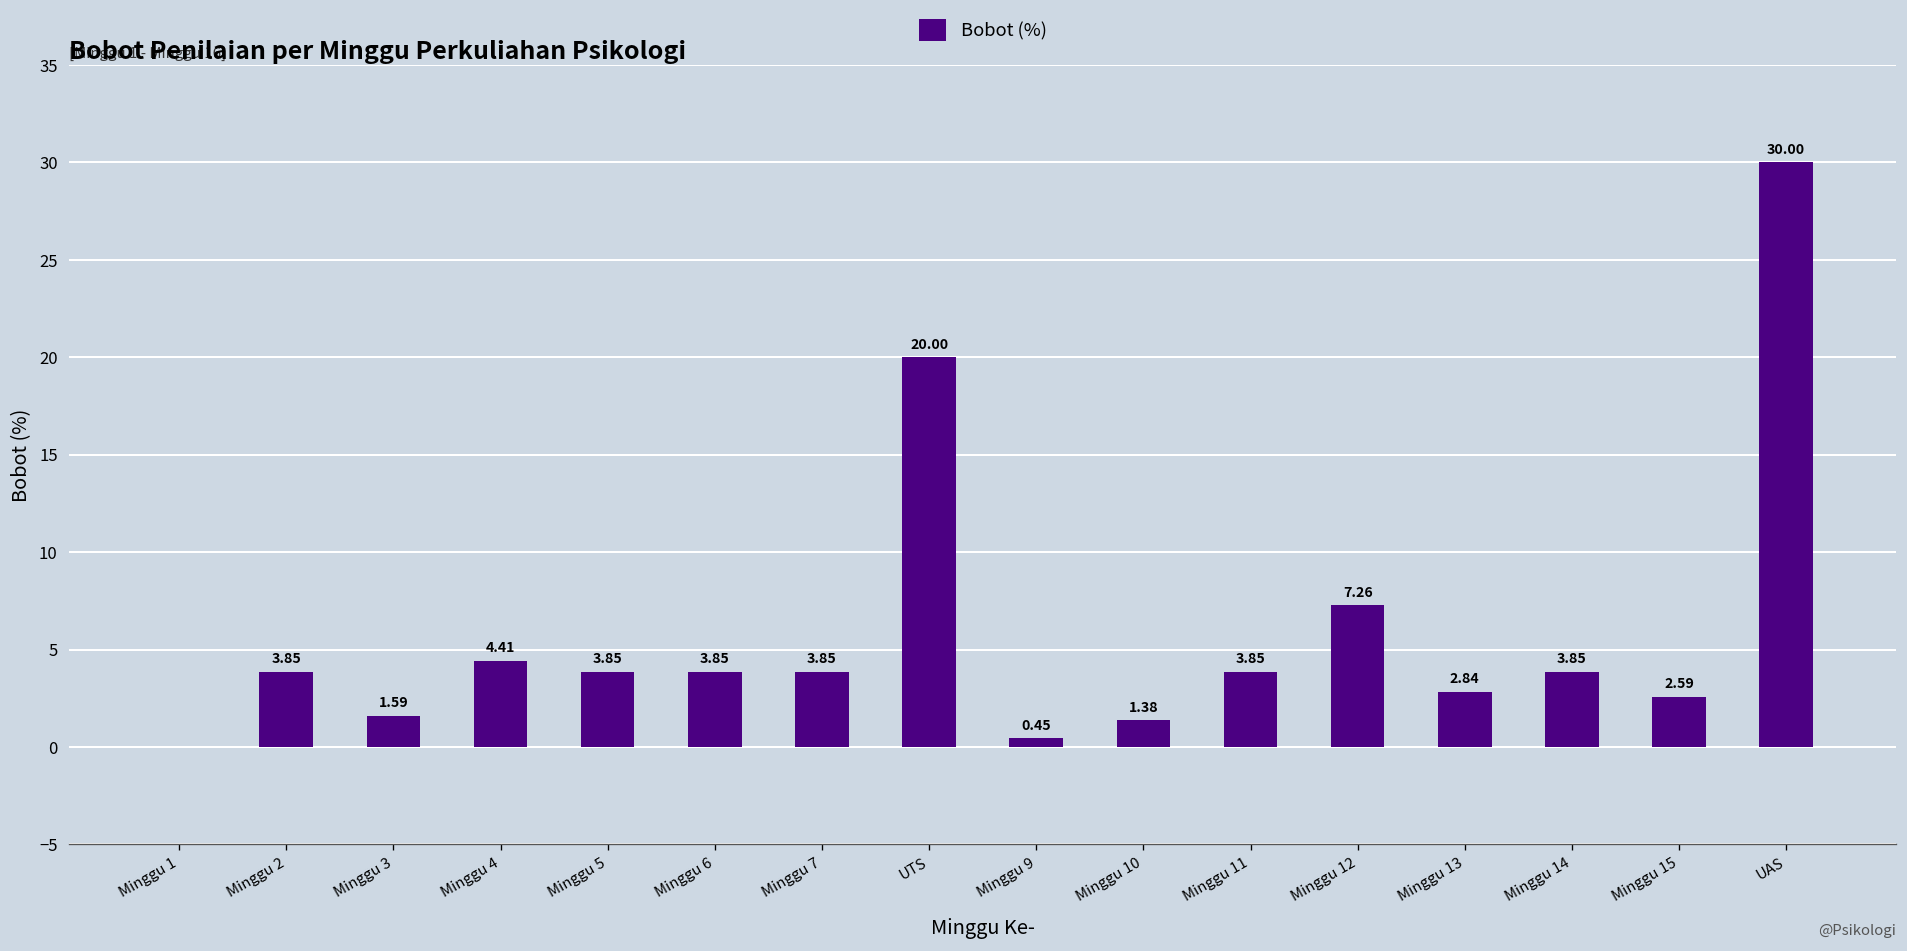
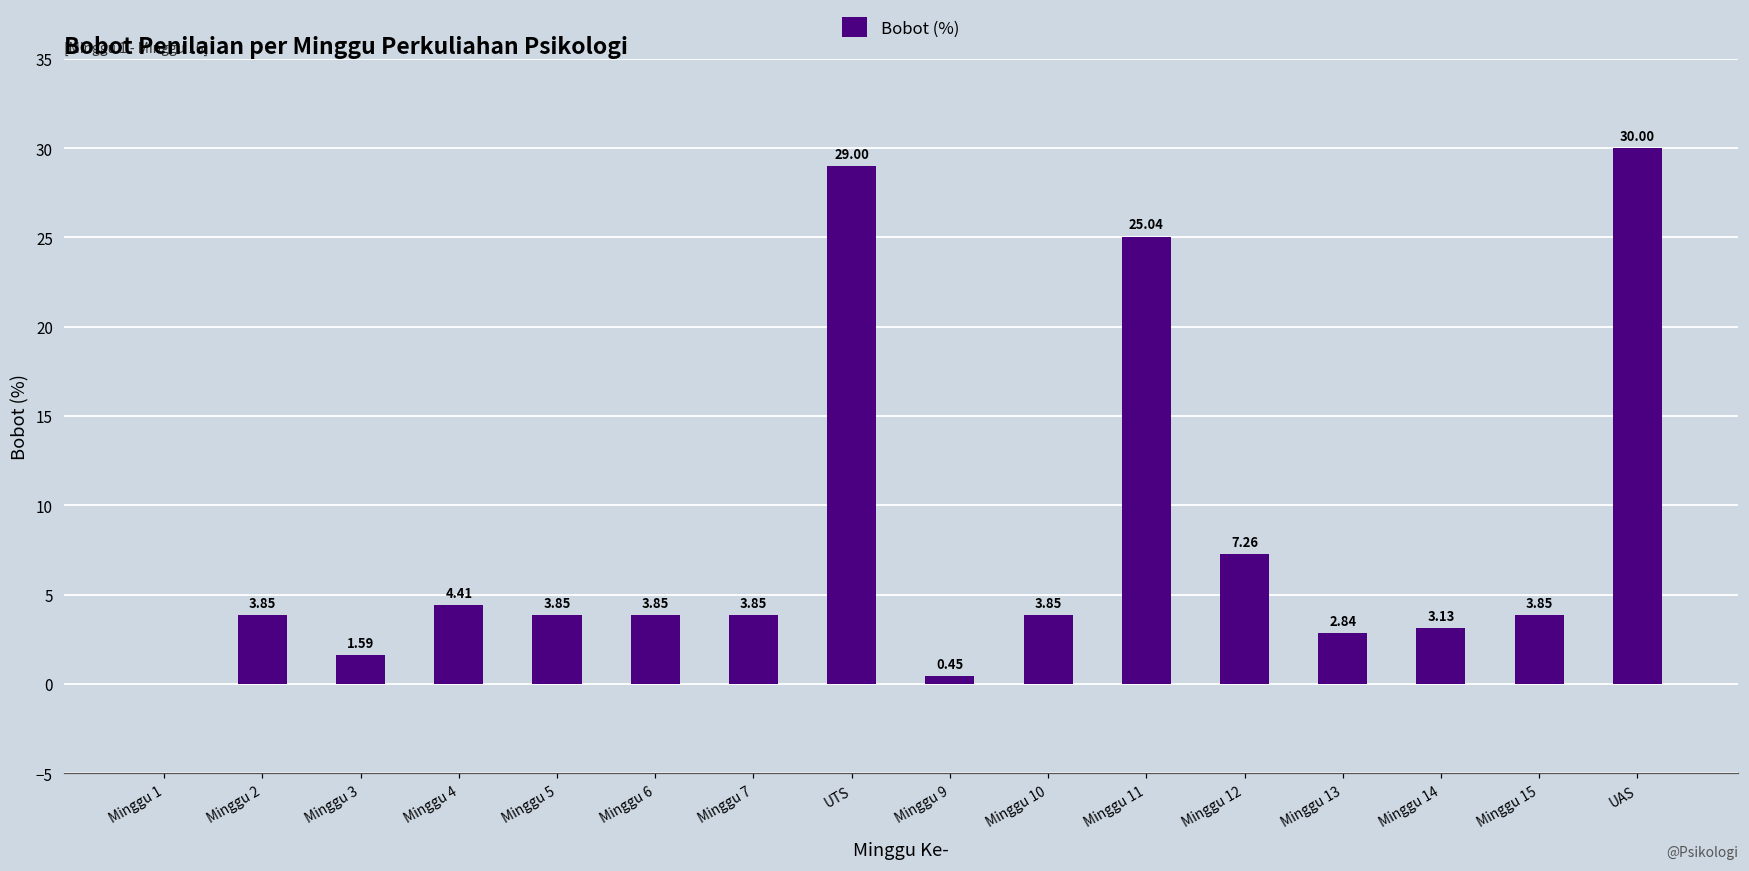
  {
    "Minggu 2": 3.85,
    "Minggu 3": 1.59,
    "Minggu 4": 4.41,
    "Minggu 5": 3.85,
    "Minggu 6": 3.85,
    "Minggu 7": 3.85,
-   "UTS": 20.00,
+   "UTS": 29.00,
    "Minggu 9": 0.45,
-   "Minggu 10": 1.38,
-   "Minggu 11": 3.85,
+   "Minggu 10": 3.85,
+   "Minggu 11": 25.04,
    "Minggu 12": 7.26,
    "Minggu 13": 2.84,
-   "Minggu 14": 3.85,
-   "Minggu 15": 2.59,
+   "Minggu 14": 3.13,
+   "Minggu 15": 3.85,
    "UAS": 30.00
  }
